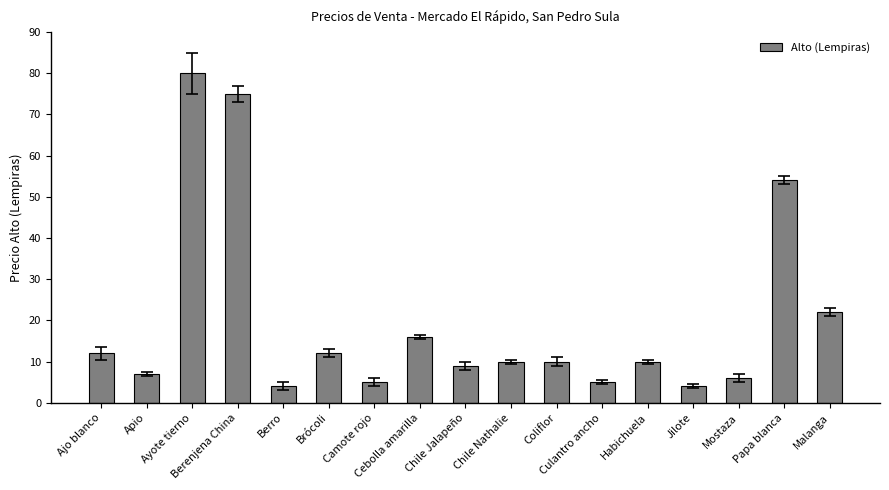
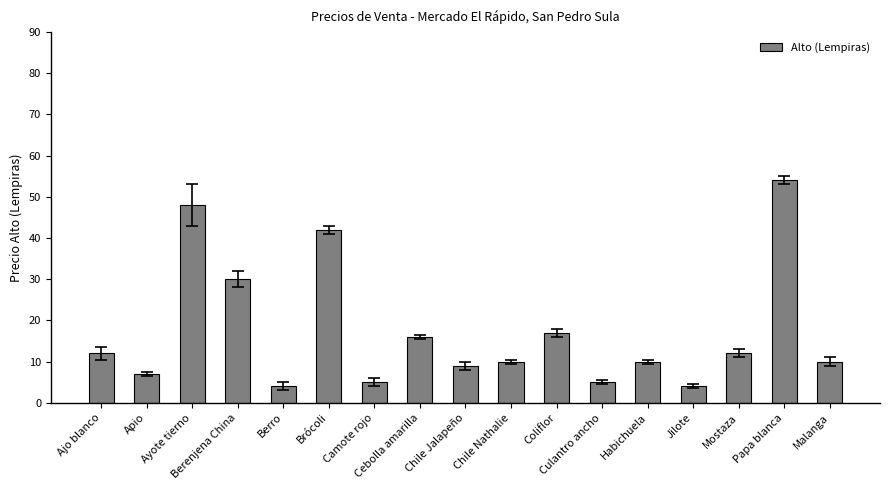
  {
    "Alto (Lempiras)": {
      "Ajo blanco": 12,
      "Apio": 7,
-     "Ayote tierno": 80,
-     "Berenjena China": 75,
+     "Ayote tierno": 48,
+     "Berenjena China": 30,
      "Berro": 4,
-     "Brócoli": 12,
+     "Brócoli": 42,
      "Camote rojo": 5,
      "Cebolla amarilla": 16,
      "Chile Jalapeño": 9,
      "Chile Nathalie": 10,
-     "Coliflor": 10,
+     "Coliflor": 17,
      "Culantro ancho": 5,
      "Habichuela": 10,
      "Jilote": 4,
-     "Mostaza": 6,
+     "Mostaza": 12,
      "Papa blanca": 54,
-     "Malanga": 22
+     "Malanga": 10
    }
  }
